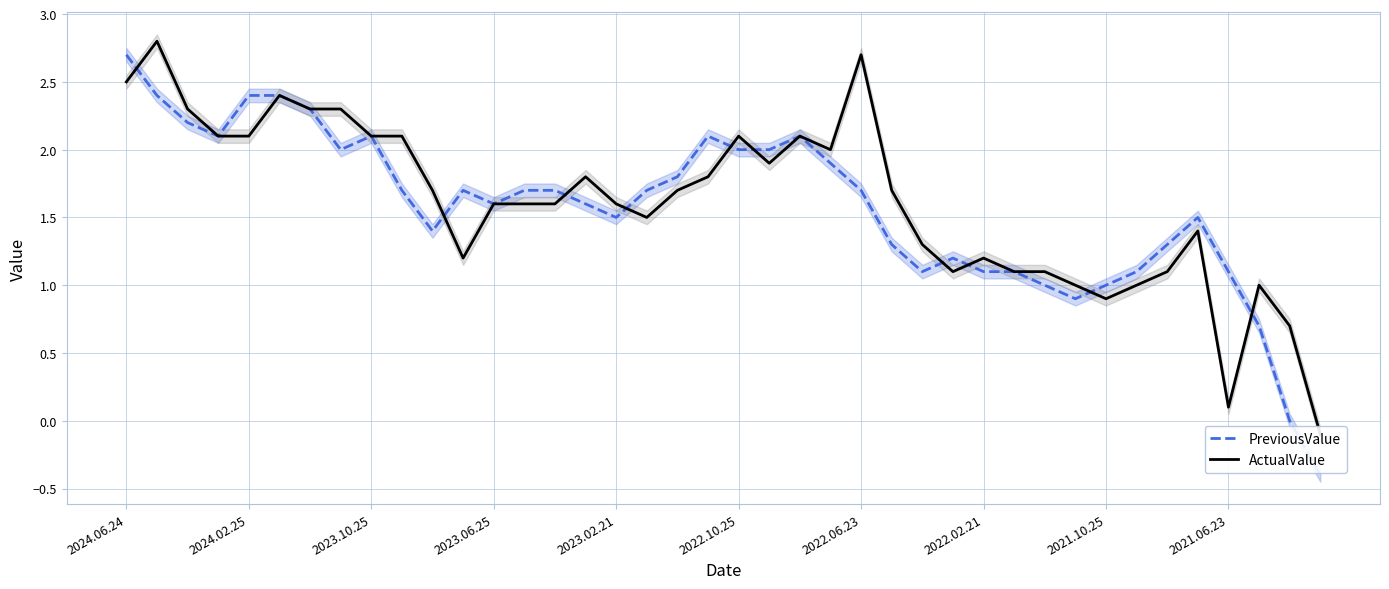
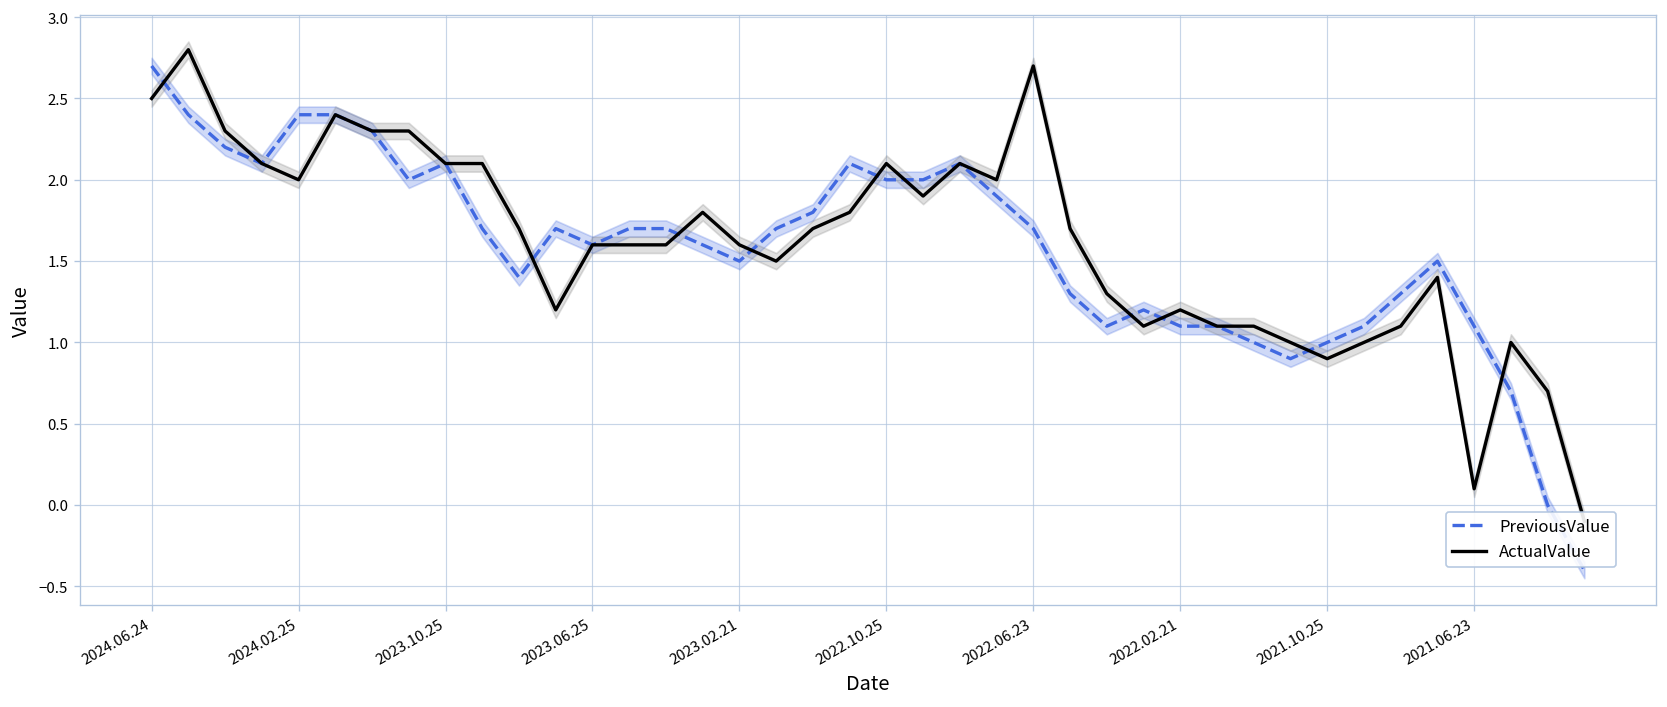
  {
    "ActualValue": {
      "2024.06.24": 2.5,
-     "2024.02.25": 2.1,
+     "2024.02.25": 2.0,
      "2023.02.21": 1.6,
      "2022.10.25": 2.1,
      "2022.06.23": 2.7,
      "2022.02.21": 1.2,
      "2021.10.25": 0.9,
      "2021.06.23": 0.1
    }
  }
